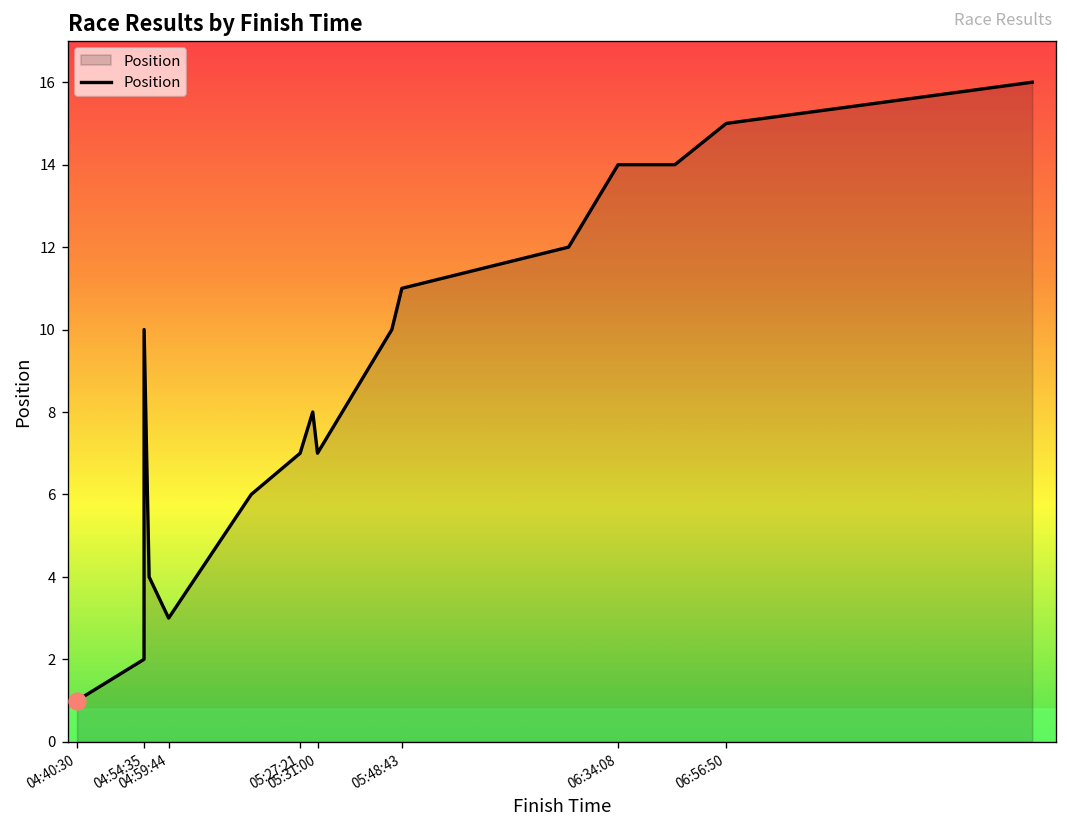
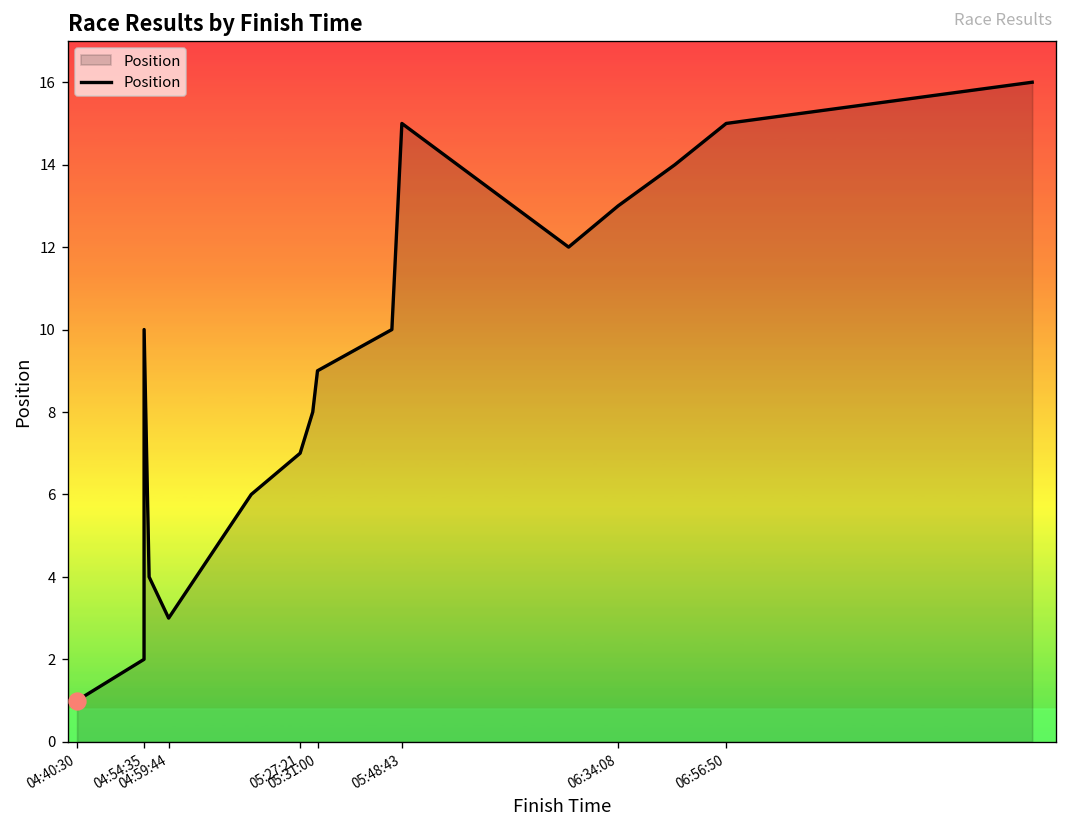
  {
    "Position": {
      "04:54:35": 10,
      "04:59:44": 3,
      "05:27:21": 7,
-     "05:31:00": 7,
-     "05:48:43": 11,
-     "06:34:08": 14,
+     "05:31:00": 9,
+     "05:48:43": 15,
+     "06:34:08": 13,
      "06:56:50": 15
    }
  }
